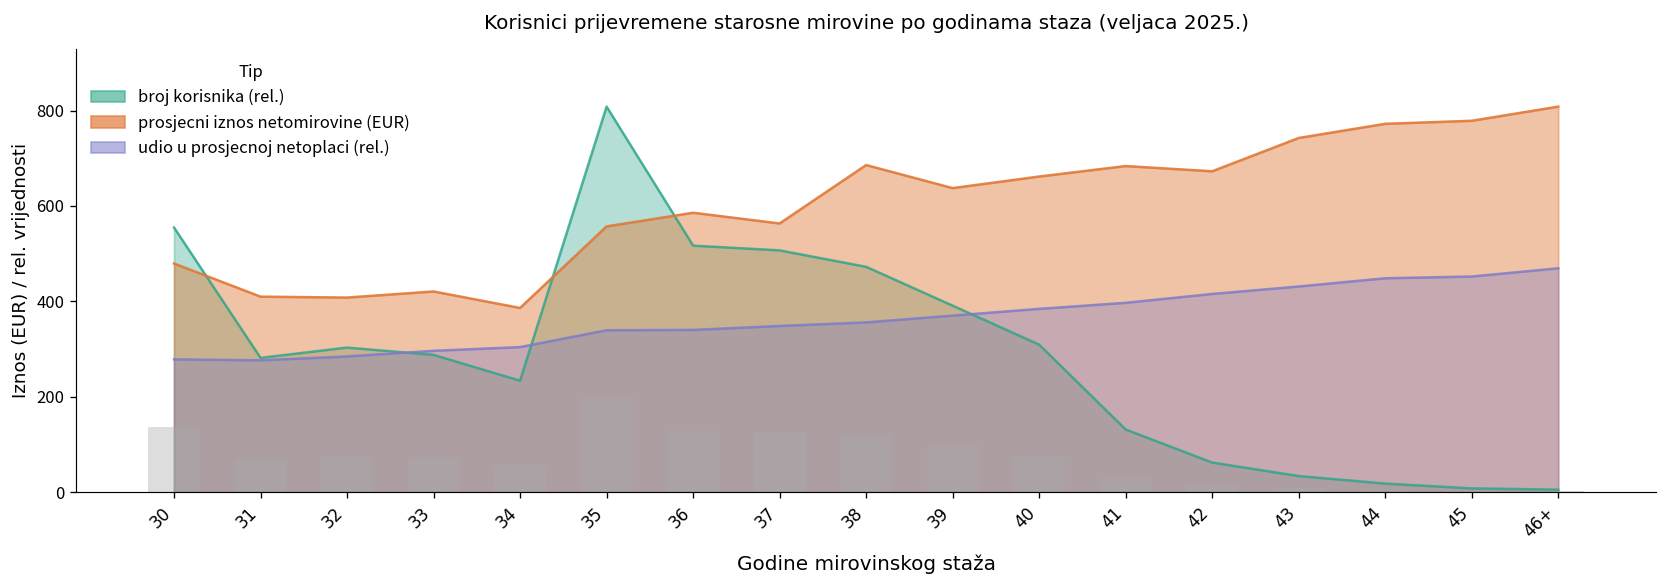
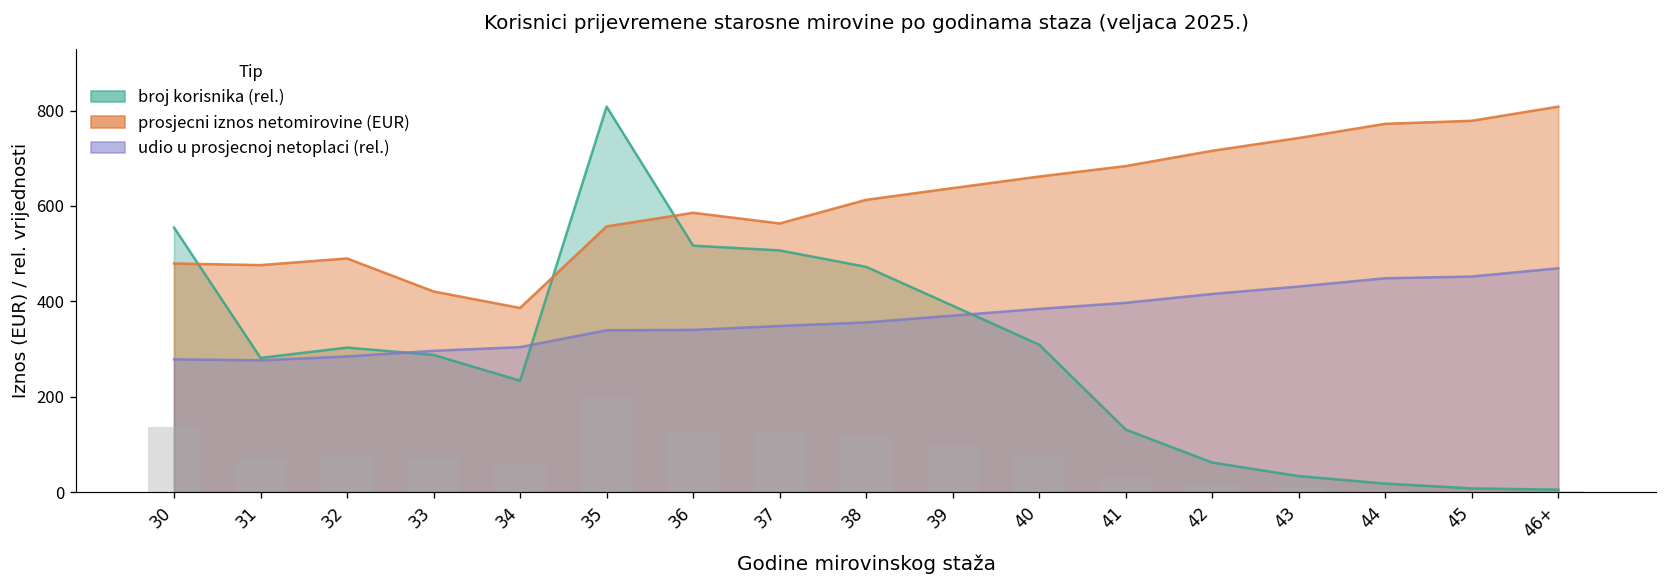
  {
    "prosjecni iznos netomirovine (EUR)": {
      "30": 480,
-     "31": 410,
-     "32": 410,
+     "31": 480,
+     "32": 490,
      "33": 420,
      "34": 390,
      "35": 560,
      "36": 590,
      "37": 560,
-     "38": 690,
+     "38": 610,
      "39": 640,
      "40": 660,
      "41": 680,
-     "42": 670,
+     "42": 720,
      "43": 740,
      "44": 770,
      "45": 780,
      "46+": 810
    }
  }
